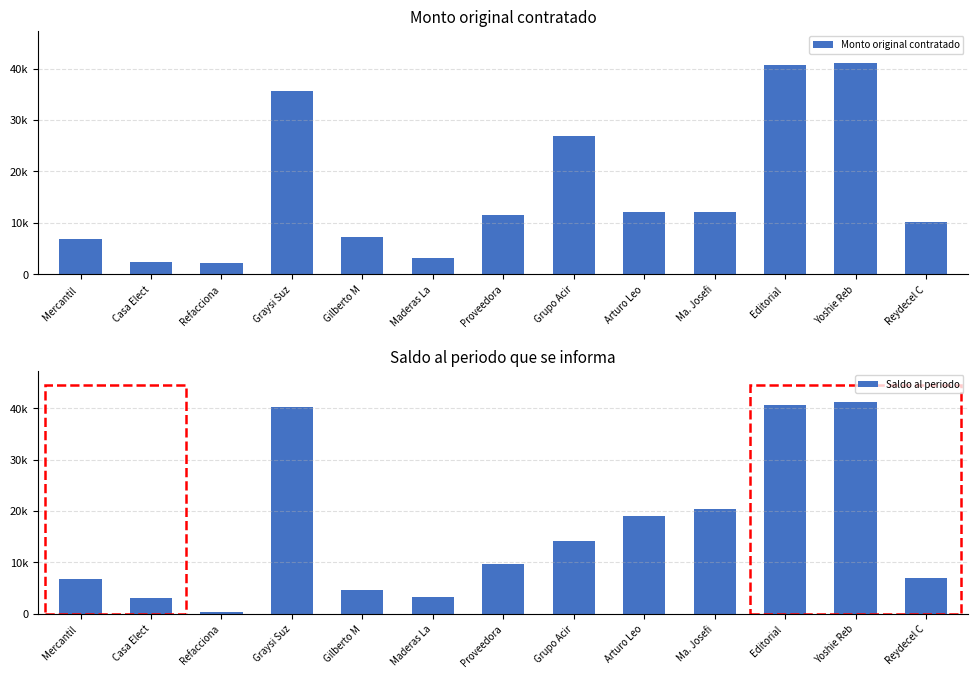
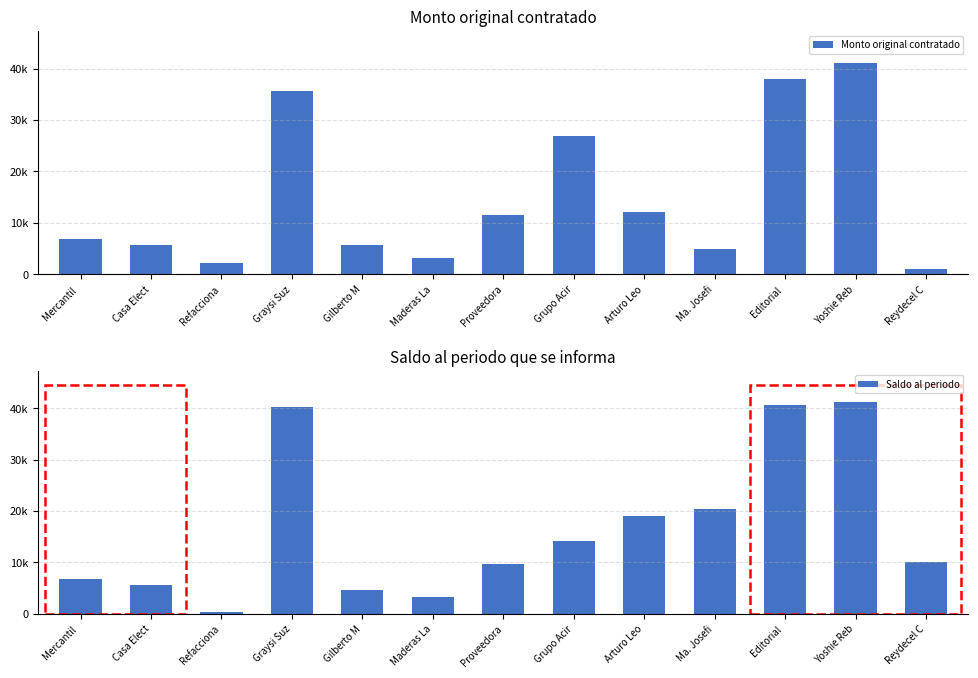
  {
    "Monto original contratado": {
      "Mercantil": 7000,
-     "Casa Elect": 2000,
+     "Casa Elect": 6000,
      "Refacciona": 2000,
      "Graysi Suz": 36000,
-     "Gilberto M": 7000,
+     "Gilberto M": 6000,
      "Maderas La": 3000,
      "Proveedora": 12000,
      "Grupo Acir": 27000,
      "Arturo Leo": 12000,
-     "Ma. Josefi": 12000,
-     "Editorial": 41000,
+     "Ma. Josefi": 5000,
+     "Editorial": 38000,
      "Yoshie Reb": 41000,
-     "Reydecel C": 10000
+     "Reydecel C": 1000
    },
    "Saldo al periodo que se informa": {
      "Mercantil": 7000,
-     "Casa Elect": 3000,
+     "Casa Elect": 6000,
      "Graysi Suz": 40000,
      "Gilberto M": 5000,
      "Maderas La": 3000,
      "Proveedora": 10000,
      "Grupo Acir": 14000,
      "Arturo Leo": 19000,
      "Ma. Josefi": 20000,
      "Editorial": 41000,
      "Yoshie Reb": 41000,
-     "Reydecel C": 7000
+     "Reydecel C": 10000
    }
  }
